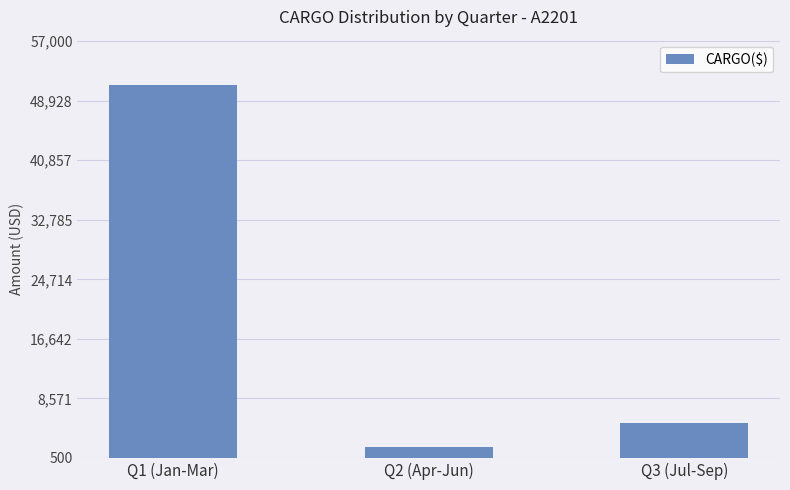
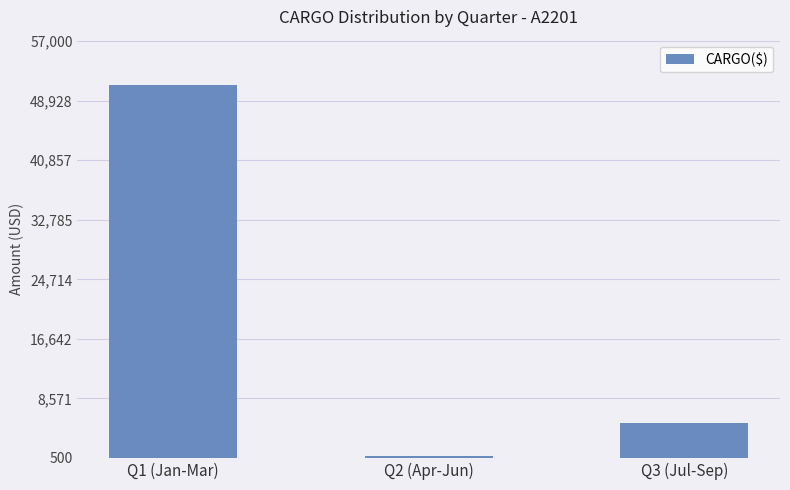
  {
    "Q1 (Jan-Mar)": "51,000",
-   "Q2 (Apr-Jun)": "2,000",
+   "Q2 (Apr-Jun)": "1,000",
    "Q3 (Jul-Sep)": "5,000"
  }
